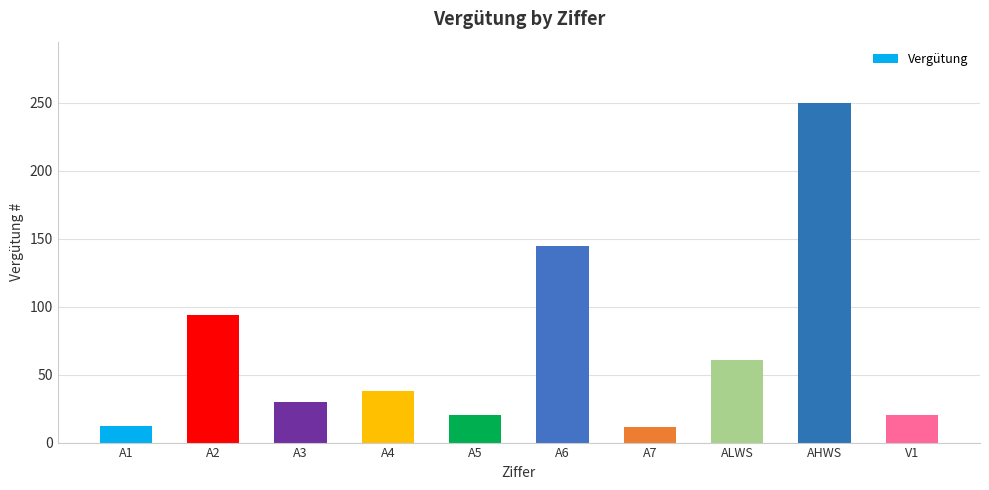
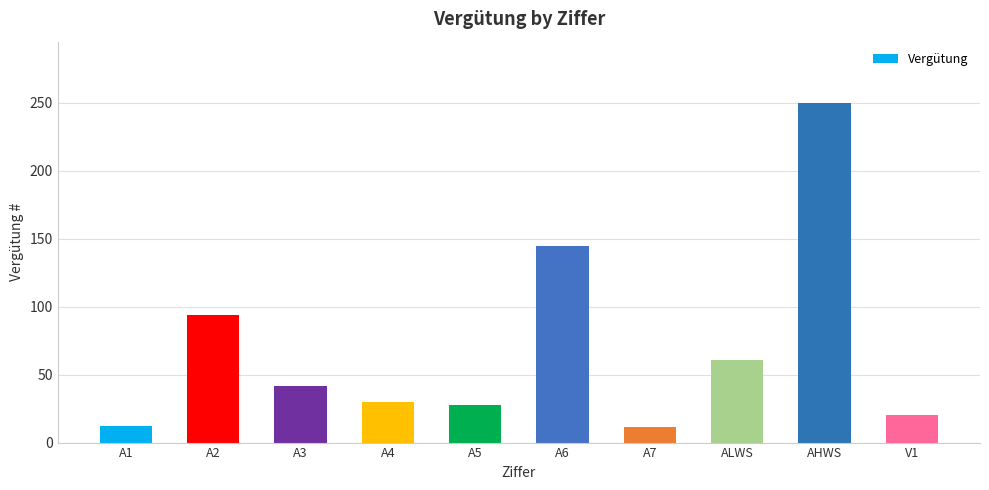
  {
    "A1": 13,
    "A2": 94,
-   "A3": 30,
-   "A4": 38,
-   "A5": 20,
+   "A3": 42,
+   "A4": 30,
+   "A5": 28,
    "A6": 145,
    "A7": 11,
    "ALWS": 61,
    "AHWS": 250,
    "V1": 20
  }
